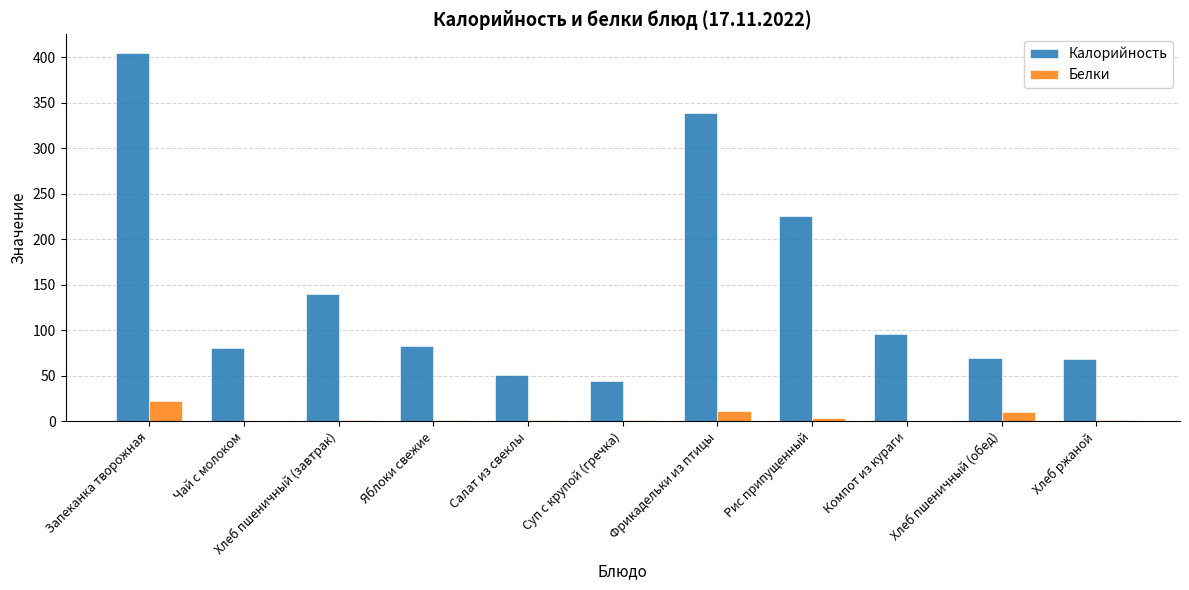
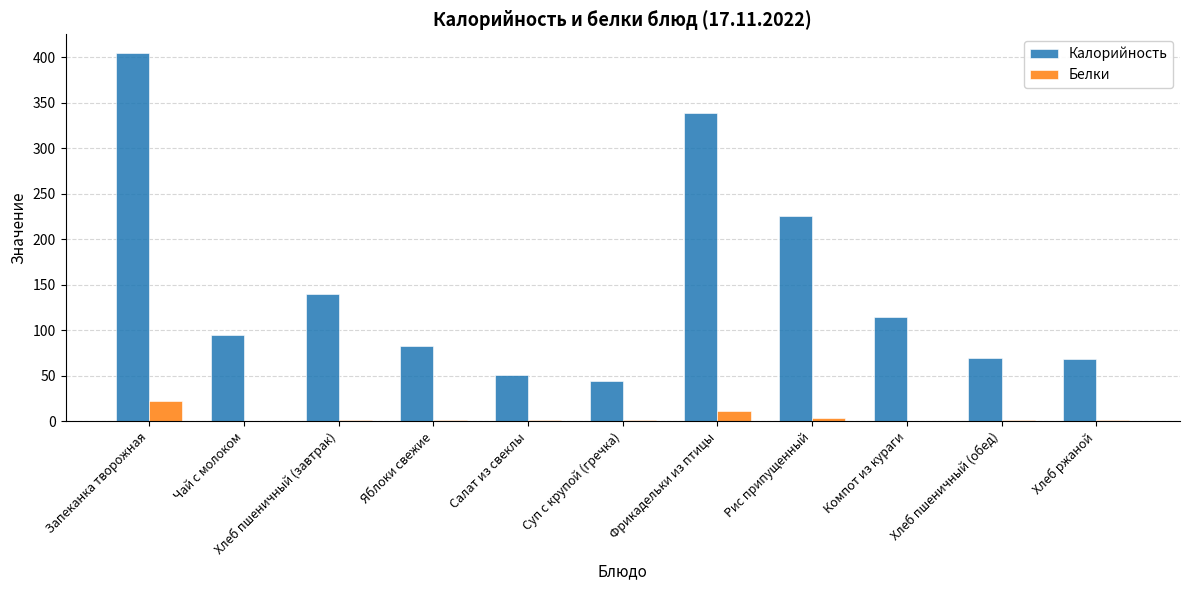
  {
    "Калорийность": {
      "Запеканка творожная": 410,
-     "Чай с молоком": 80,
+     "Чай с молоком": 100,
      "Хлеб пшеничный (завтрак)": 140,
      "Яблоки свежие": 80,
      "Салат из свеклы": 50,
      "Суп с крупой (гречка)": 40,
      "Фрикадельки из птицы": 340,
      "Рис припущенный": 230,
-     "Компот из кураги": 100,
+     "Компот из кураги": 120,
      "Хлеб пшеничный (обед)": 70,
      "Хлеб ржаной": 70
    },
    "Белки": {
      "Запеканка творожная": 20,
      "Чай с молоком": 0,
      "Фрикадельки из птицы": 10,
      "Рис припущенный": 0,
      "Компот из кураги": 0,
-     "Хлеб пшеничный (обед)": 10
+     "Хлеб пшеничный (обед)": 0
    }
  }
